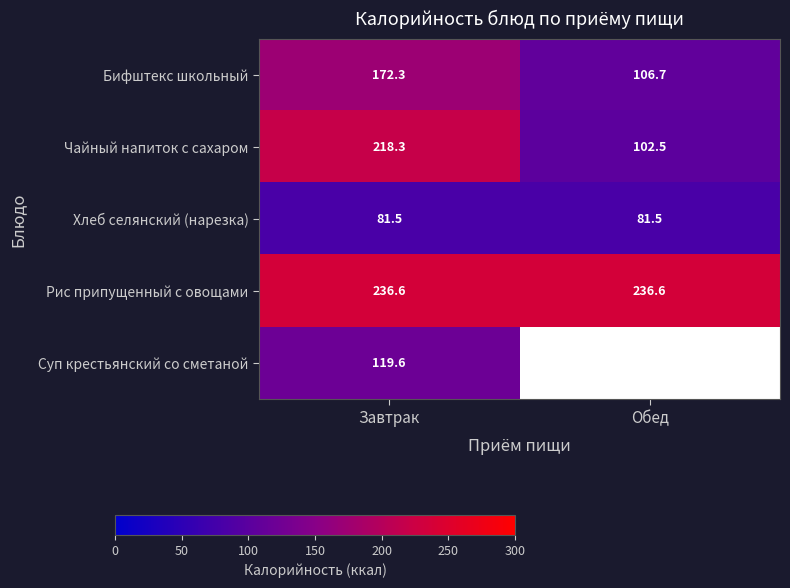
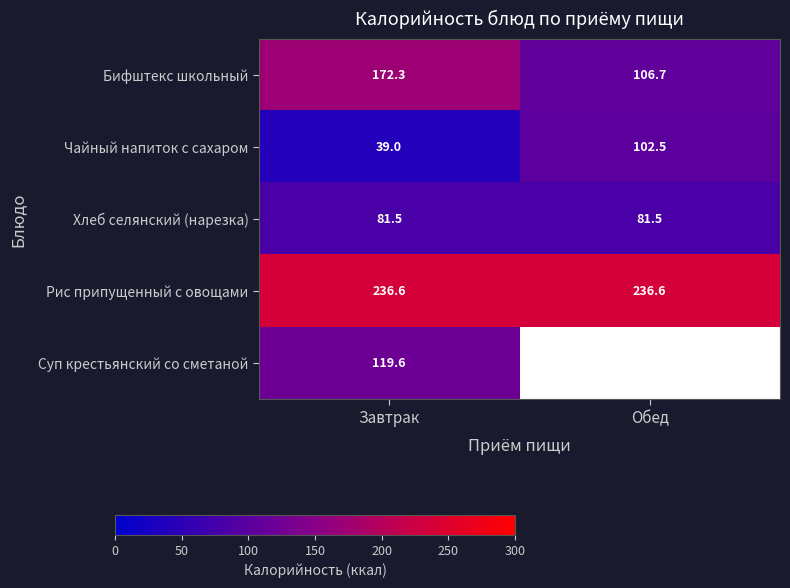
  {
    "Бифштекс школьный": {
      "Завтрак": 172.3,
      "Обед": 106.7
    },
    "Чайный напиток с сахаром": {
-     "Завтрак": 218.3,
+     "Завтрак": 39.0,
      "Обед": 102.5
    },
    "Хлеб селянский (нарезка)": {
      "Завтрак": 81.5,
      "Обед": 81.5
    },
    "Рис припущенный с овощами": {
      "Завтрак": 236.6,
      "Обед": 236.6
    },
    "Суп крестьянский со сметаной": {
      "Завтрак": 119.6
    }
  }
